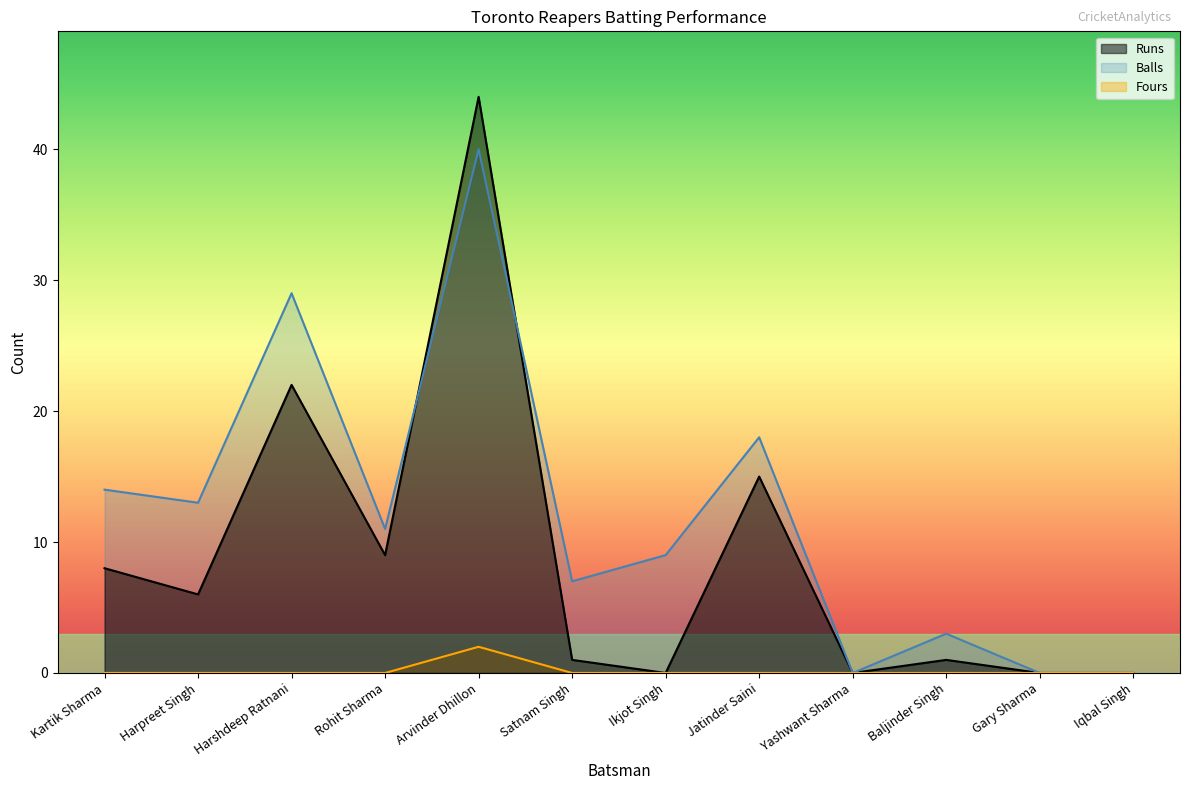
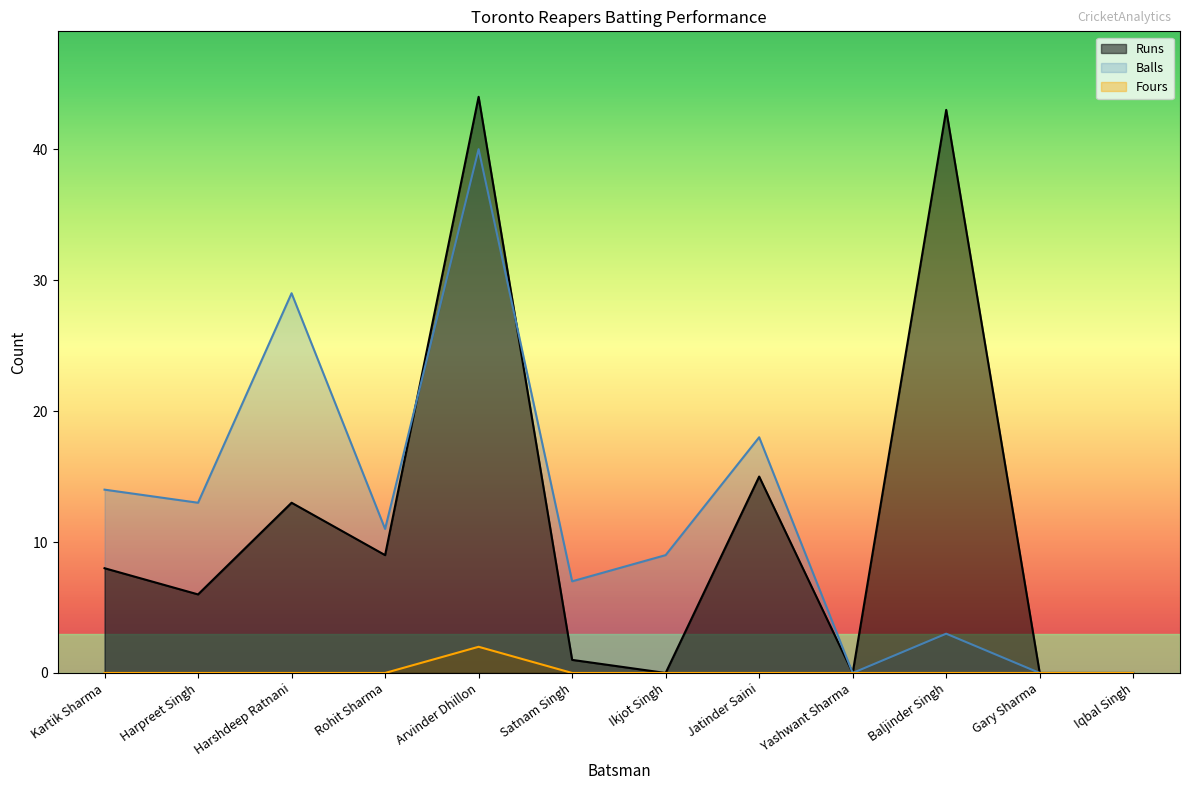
  {
    "Runs": {
      "Kartik Sharma": 8,
      "Harpreet Singh": 6,
-     "Harshdeep Ratnani": 22,
+     "Harshdeep Ratnani": 13,
      "Rohit Sharma": 9,
      "Arvinder Dhillon": 44,
      "Satnam Singh": 1,
      "Jatinder Saini": 15,
-     "Baljinder Singh": 1
+     "Baljinder Singh": 43
    },
    "Balls": {
      "Kartik Sharma": 14,
      "Harpreet Singh": 13,
      "Harshdeep Ratnani": 29,
      "Rohit Sharma": 11,
      "Arvinder Dhillon": 40,
      "Satnam Singh": 7,
      "Ikjot Singh": 9,
      "Jatinder Saini": 18,
      "Baljinder Singh": 3
    }
  }
